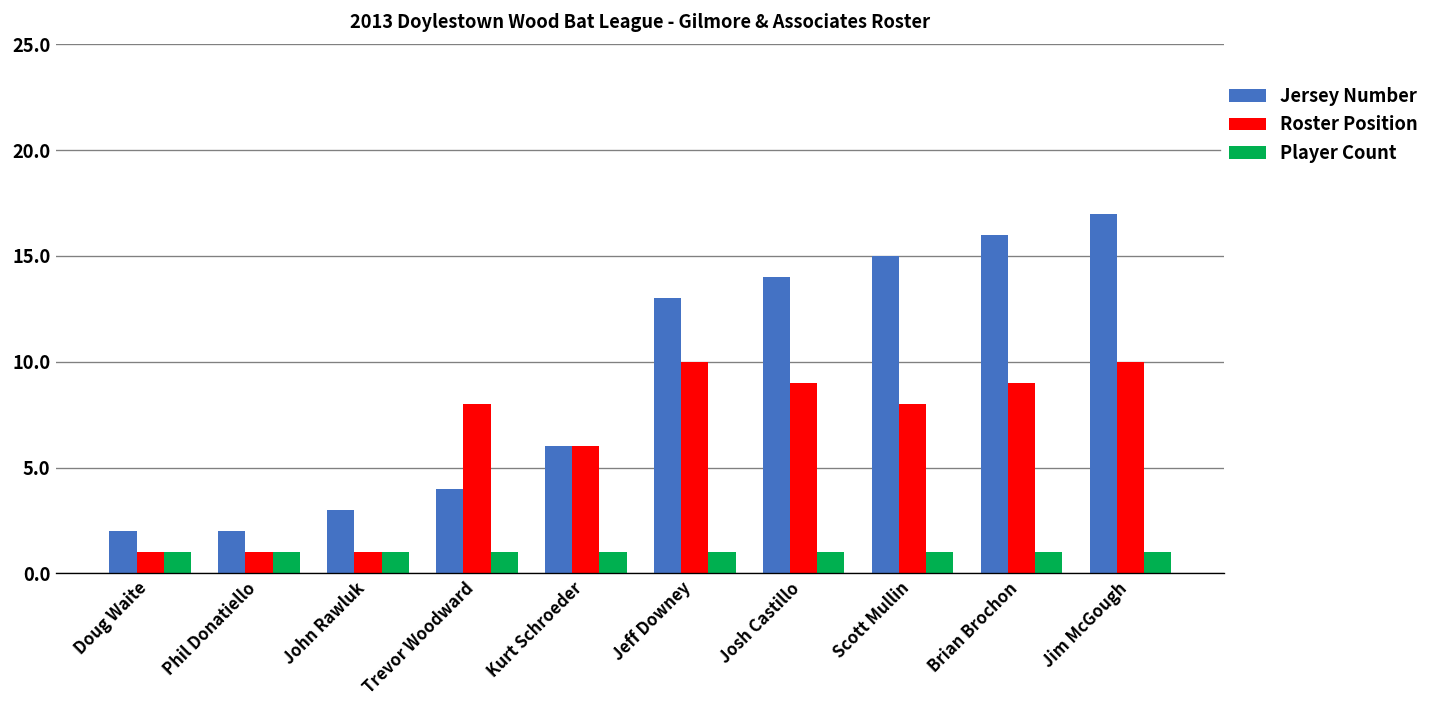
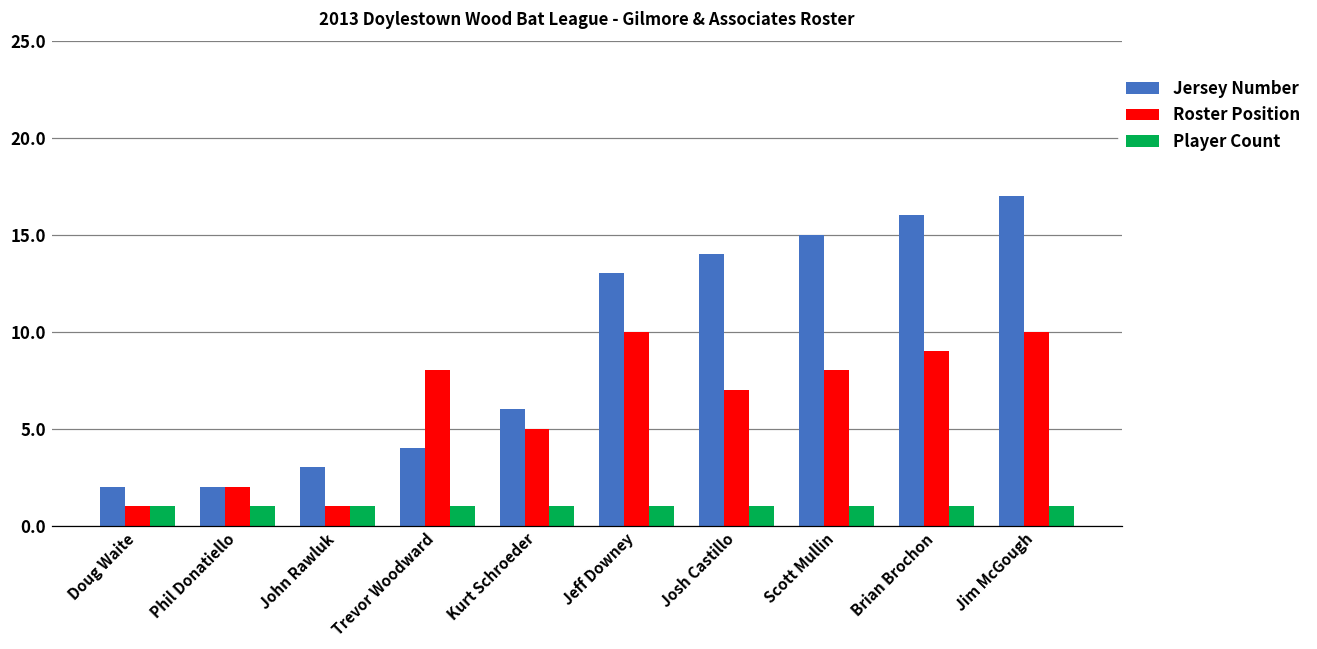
  {
    "Jersey Number": {
      "Doug Waite": 2,
      "Phil Donatiello": 2,
      "John Rawluk": 3,
      "Trevor Woodward": 4,
      "Kurt Schroeder": 6,
      "Jeff Downey": 13,
      "Josh Castillo": 14,
      "Scott Mullin": 15,
      "Brian Brochon": 16,
      "Jim McGough": 17
    },
    "Roster Position": {
      "Doug Waite": 1,
-     "Phil Donatiello": 1,
+     "Phil Donatiello": 2,
      "John Rawluk": 1,
      "Trevor Woodward": 8,
-     "Kurt Schroeder": 6,
+     "Kurt Schroeder": 5,
      "Jeff Downey": 10,
-     "Josh Castillo": 9,
+     "Josh Castillo": 7,
      "Scott Mullin": 8,
      "Brian Brochon": 9,
      "Jim McGough": 10
    },
    "Player Count": {
      "Doug Waite": 1,
      "Phil Donatiello": 1,
      "John Rawluk": 1,
      "Trevor Woodward": 1,
      "Kurt Schroeder": 1,
      "Jeff Downey": 1,
      "Josh Castillo": 1,
      "Scott Mullin": 1,
      "Brian Brochon": 1,
      "Jim McGough": 1
    }
  }
